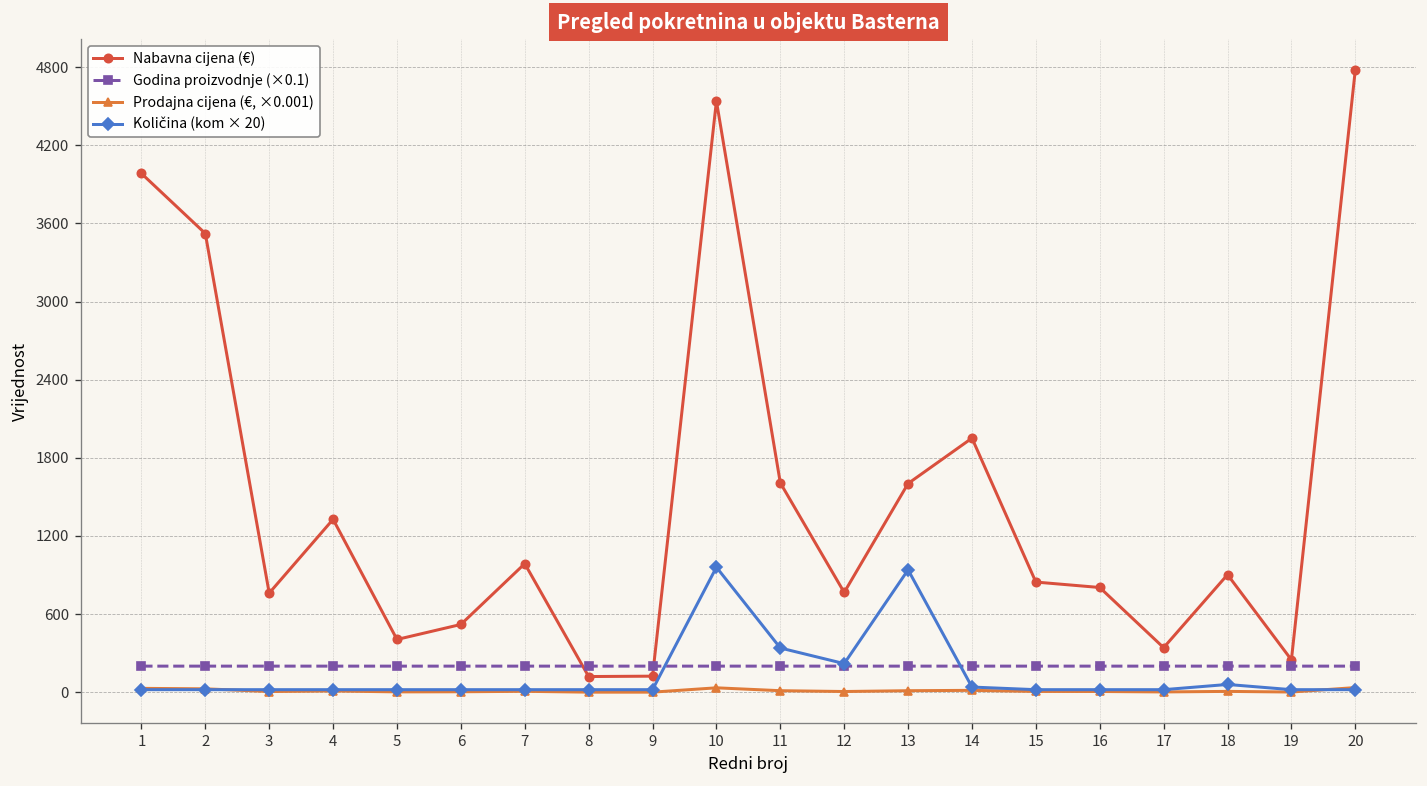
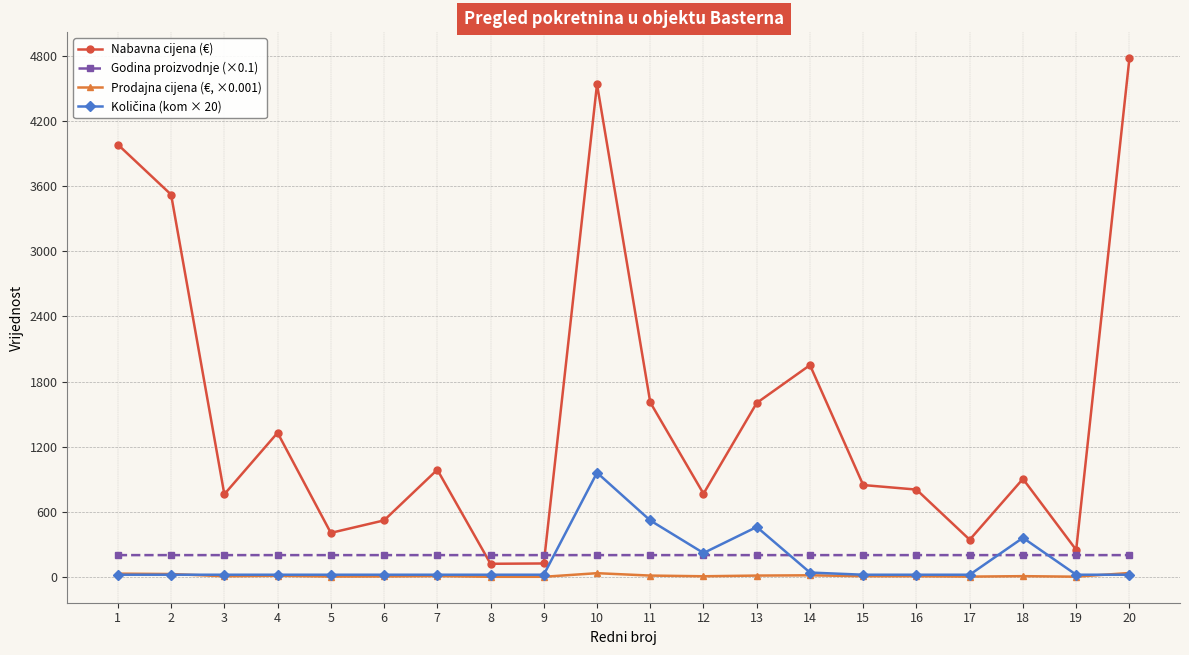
  {
    "Godina proizvodnje (×0.1)": {
      "1": 200,
      "2": 200,
      "3": 200,
      "4": 200,
      "5": 200,
      "6": 200,
      "7": 200,
      "8": 200,
      "9": 200,
      "10": 200,
      "11": 200,
      "13": 200,
      "14": 200,
      "15": 200,
      "16": 200,
      "17": 200,
      "18": 200,
      "19": 200,
      "20": 200
    },
    "Količina (kom × 20)": {
      "10": 960,
-     "11": 340,
-     "13": 940,
+     "11": 520,
+     "13": 460,
      "14": 40,
-     "18": 60
+     "18": 360
    }
  }
